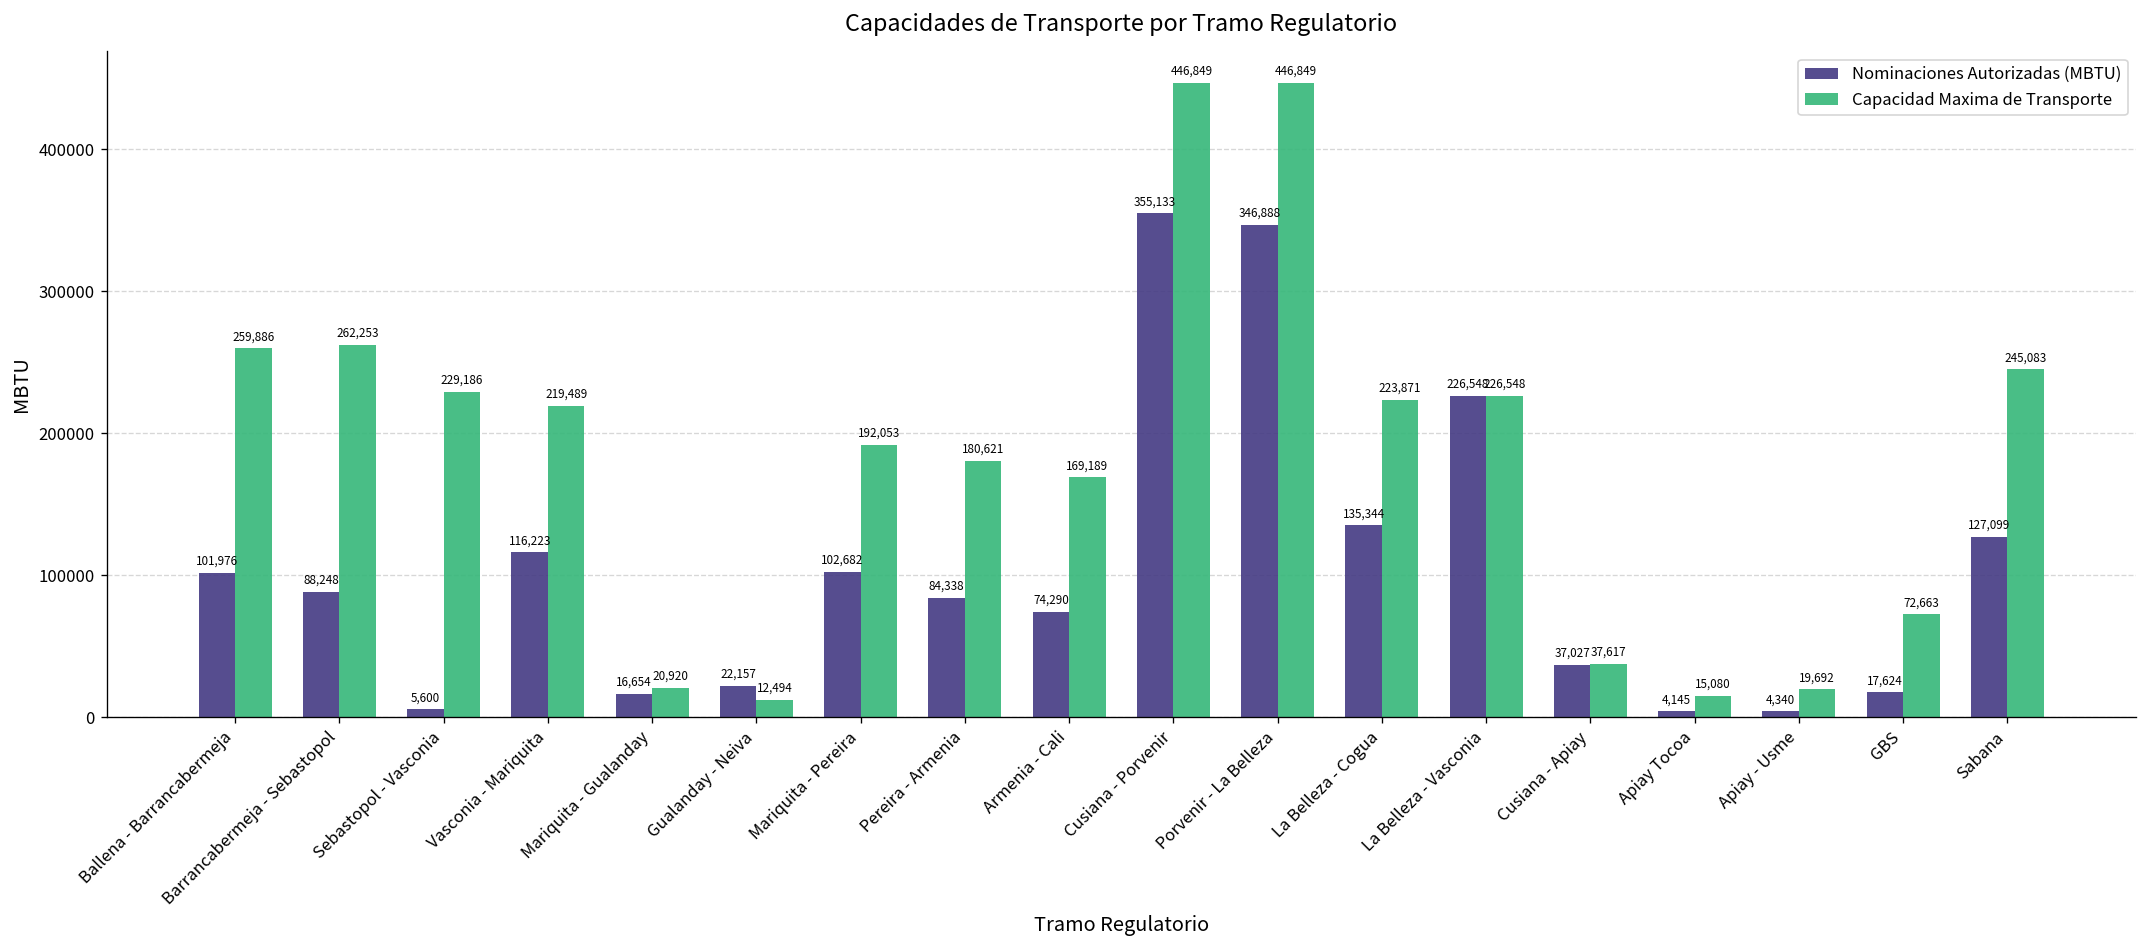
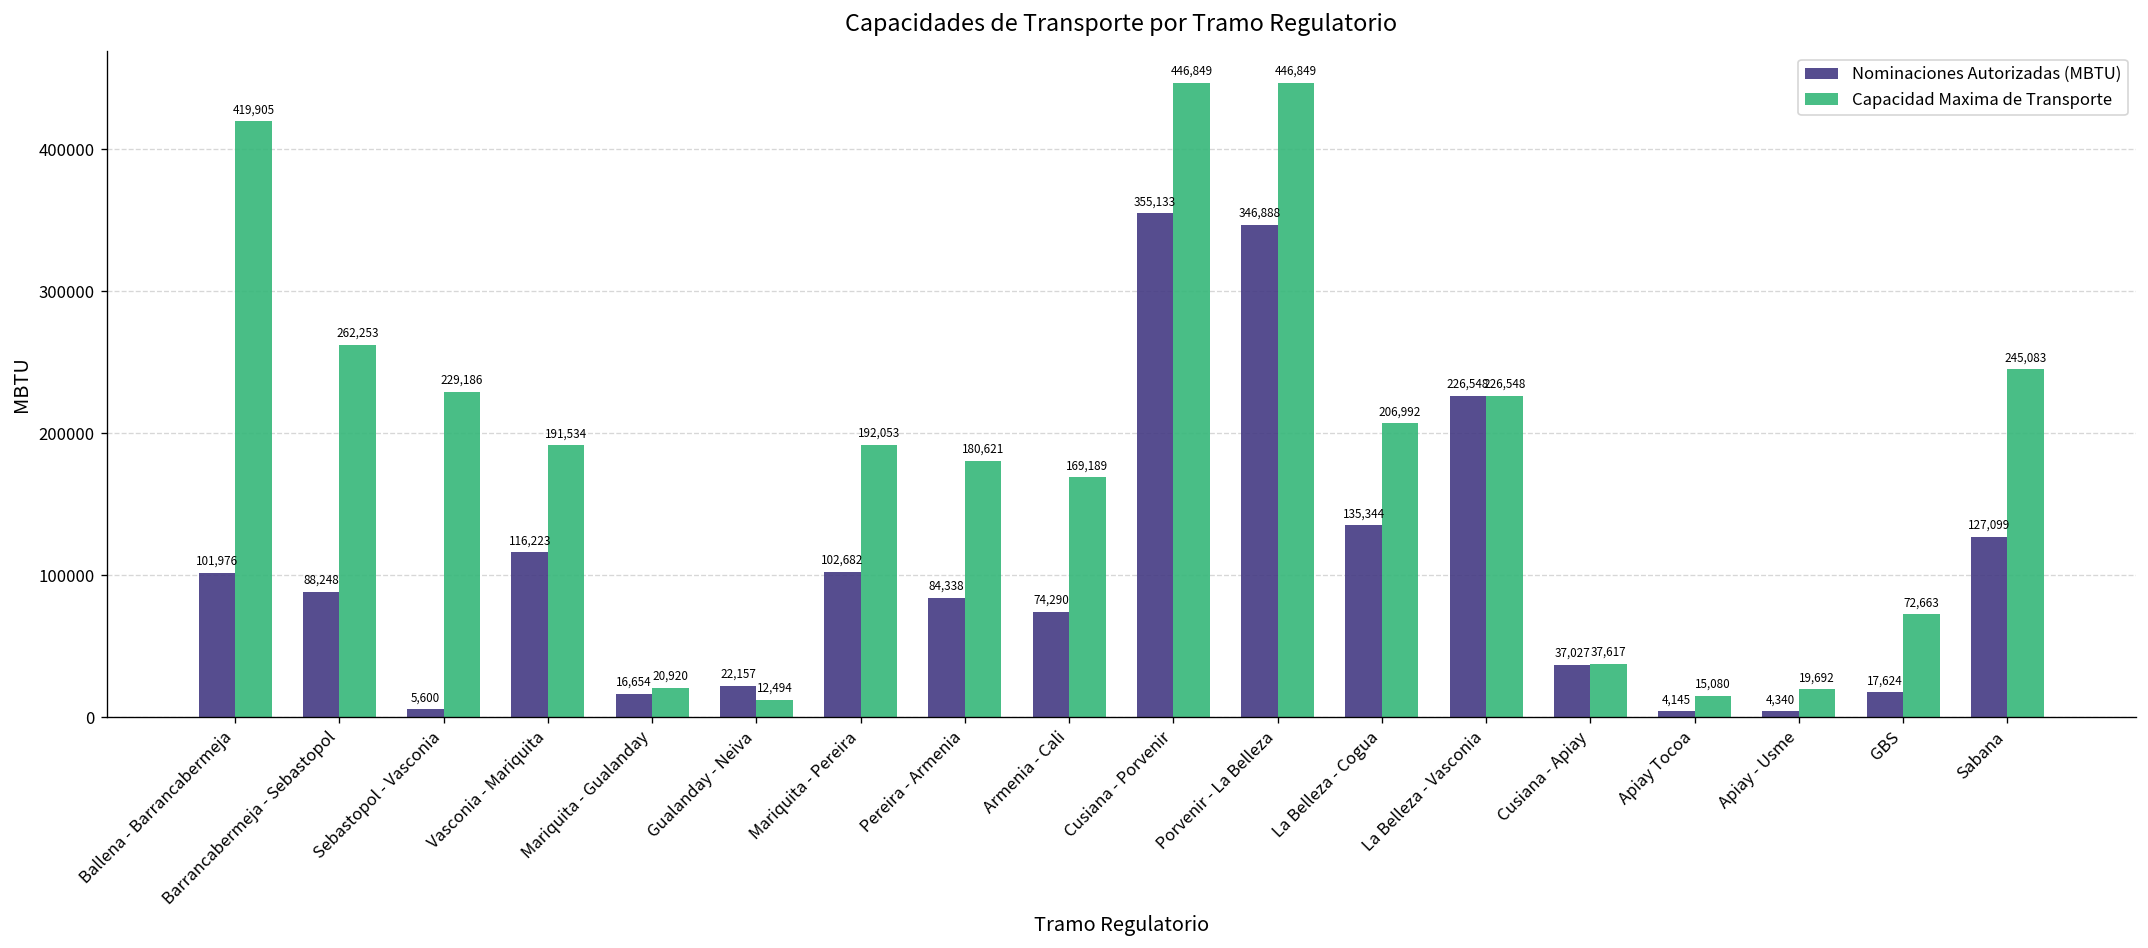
  {
    "Nominaciones Autorizadas (MBTU)": {
      "Ballena - Barrancabermeja": "101,976",
      "Barrancabermeja - Sebastopol": "88,248",
      "Sebastopol - Vasconia": "5,600",
      "Vasconia - Mariquita": "116,223",
      "Mariquita - Gualanday": "16,654",
      "Gualanday - Neiva": "22,157",
      "Mariquita - Pereira": "102,682",
      "Pereira - Armenia": "84,338",
      "Armenia - Cali": "74,290",
      "Cusiana - Porvenir": "355,133",
      "Porvenir - La Belleza": "346,888",
      "La Belleza - Cogua": "135,344",
      "La Belleza - Vasconia": "226,548",
      "Cusiana - Apiay": "37,027",
      "Apiay Tocoa": "4,145",
      "Apiay - Usme": "4,340",
      "GBS": "17,624",
      "Sabana": "127,099"
    },
    "Capacidad Maxima de Transporte": {
-     "Ballena - Barrancabermeja": "259,886",
+     "Ballena - Barrancabermeja": "419,905",
      "Barrancabermeja - Sebastopol": "262,253",
      "Sebastopol - Vasconia": "229,186",
-     "Vasconia - Mariquita": "219,489",
+     "Vasconia - Mariquita": "191,534",
      "Mariquita - Gualanday": "20,920",
      "Gualanday - Neiva": "12,494",
      "Mariquita - Pereira": "192,053",
      "Pereira - Armenia": "180,621",
      "Armenia - Cali": "169,189",
      "Cusiana - Porvenir": "446,849",
      "Porvenir - La Belleza": "446,849",
-     "La Belleza - Cogua": "223,871",
+     "La Belleza - Cogua": "206,992",
      "La Belleza - Vasconia": "226,548",
      "Cusiana - Apiay": "37,617",
      "Apiay Tocoa": "15,080",
      "Apiay - Usme": "19,692",
      "GBS": "72,663",
      "Sabana": "245,083"
    }
  }
